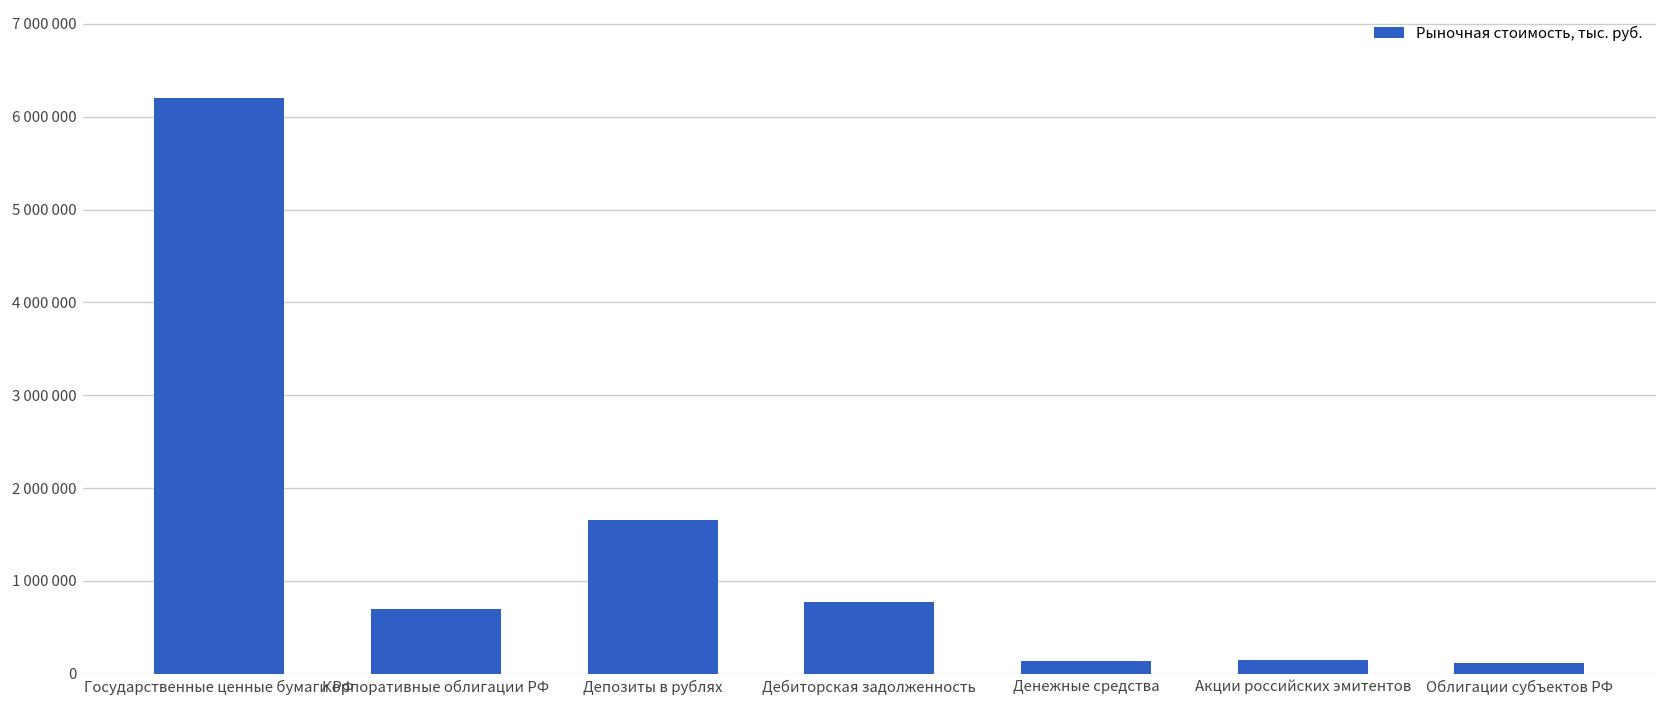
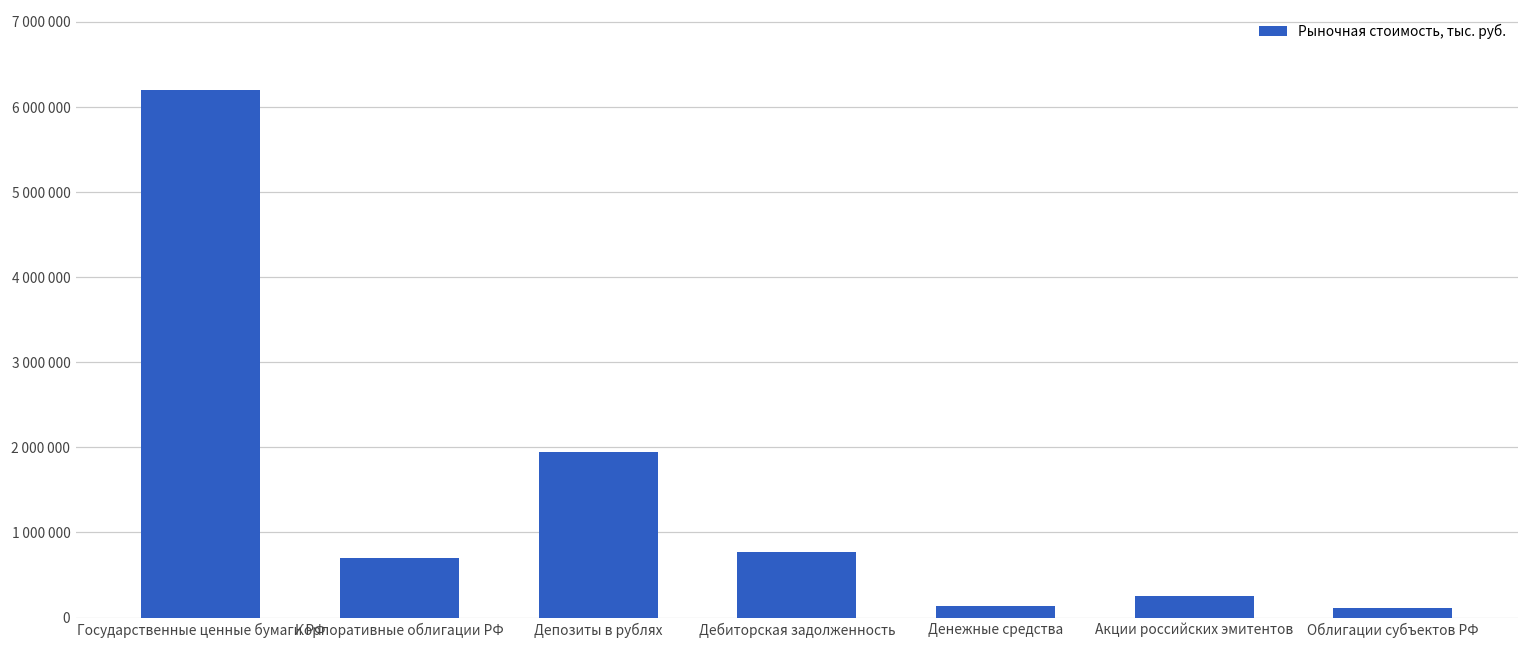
  {
    "Государственные ценные бумаги РФ": 6200000,
    "Корпоративные облигации РФ": 700000,
-   "Депозиты в рублях": 1700000,
+   "Депозиты в рублях": 1900000,
    "Дебиторская задолженность": 800000,
    "Денежные средства": 100000,
-   "Акции российских эмитентов": 100000,
+   "Акции российских эмитентов": 200000,
    "Облигации субъектов РФ": 100000
  }
